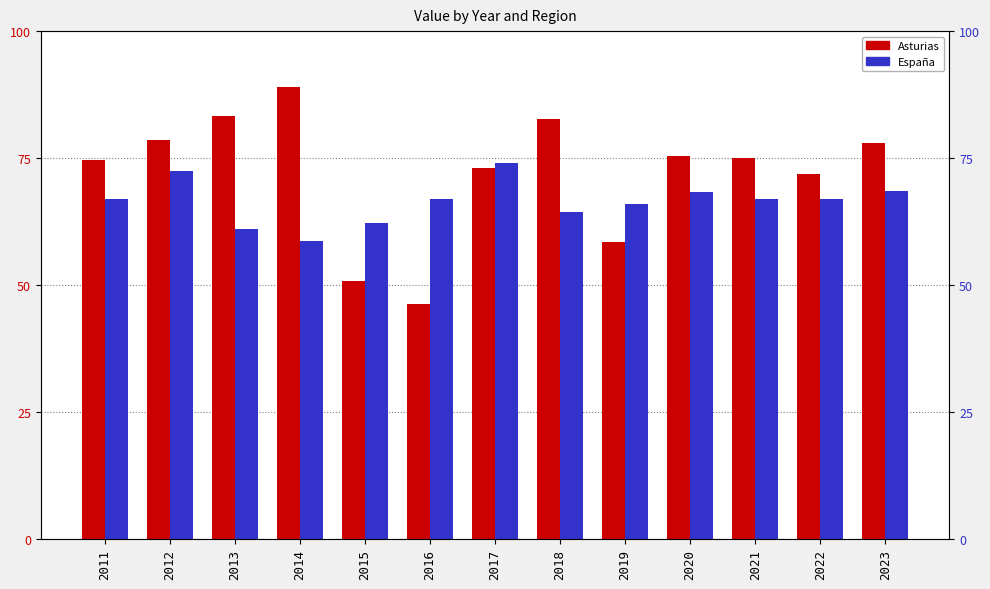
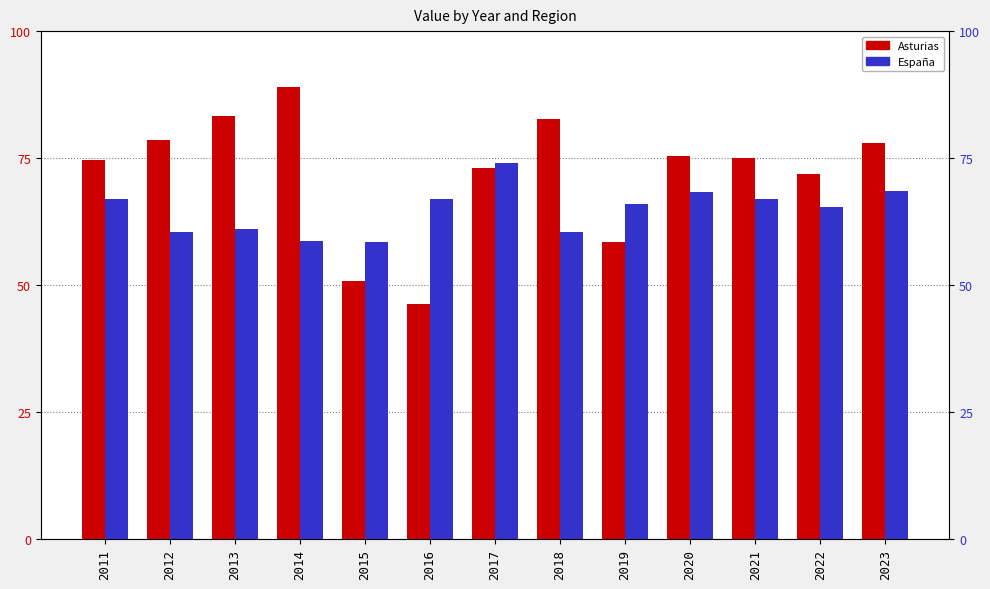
  {
    "Asturias": {
      "2011": 75,
      "2012": 79,
      "2013": 83,
      "2014": 89,
      "2015": 51,
      "2016": 46,
      "2017": 73,
      "2018": 83,
      "2019": 58,
      "2020": 75,
      "2021": 75,
      "2022": 72,
      "2023": 78
    },
    "España": {
      "2011": 67,
-     "2012": 73,
+     "2012": 60,
      "2013": 61,
      "2014": 59,
-     "2015": 62,
+     "2015": 59,
      "2016": 67,
      "2017": 74,
-     "2018": 64,
+     "2018": 61,
      "2019": 66,
      "2020": 68,
      "2021": 67,
-     "2022": 67,
+     "2022": 65,
      "2023": 69
    }
  }
